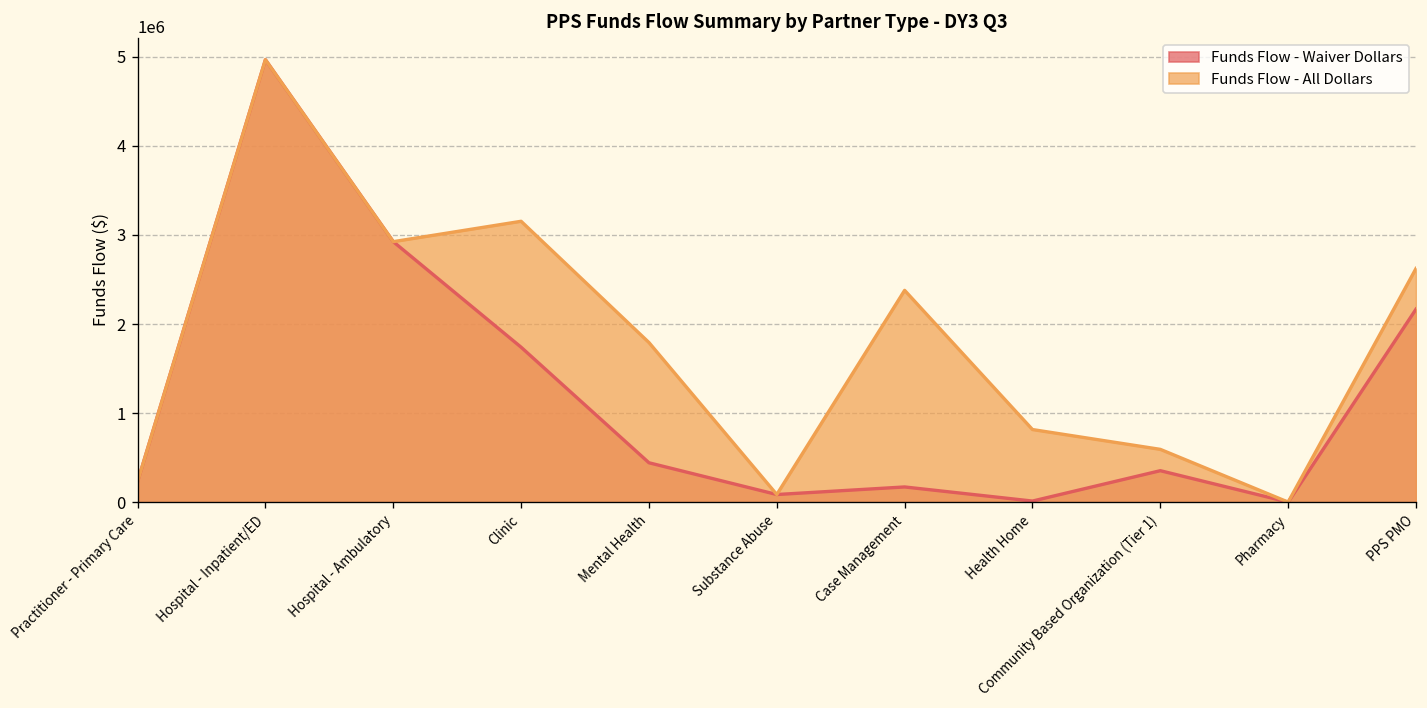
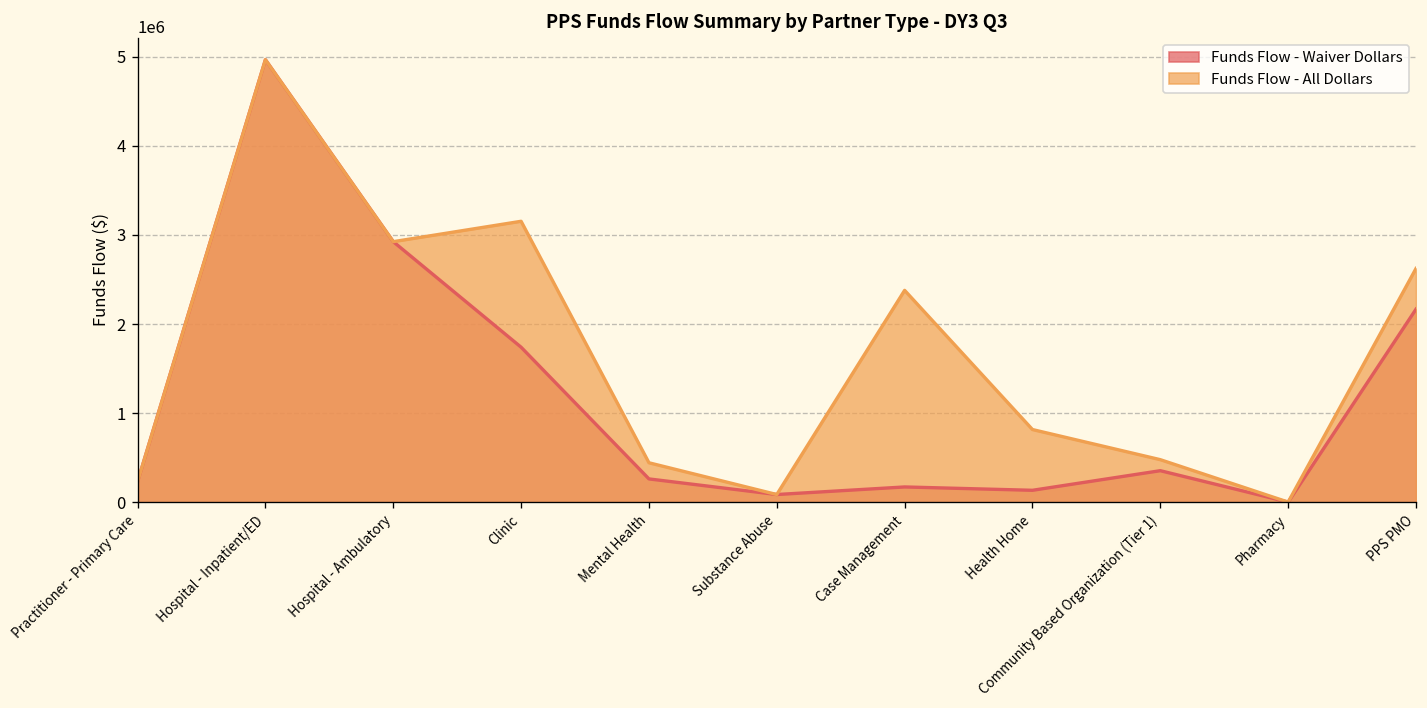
  {
    "Funds Flow - Waiver Dollars": {
      "Clinic": 1700000,
-     "Mental Health": 400000,
+     "Mental Health": 300000,
      "Case Management": 200000,
-     "Health Home": 0,
+     "Health Home": 100000,
      "Community Based Organization (Tier 1)": 400000,
      "PPS PMO": 2200000
    },
    "Funds Flow - All Dollars": {
      "Clinic": 3200000,
-     "Mental Health": 1800000,
+     "Mental Health": 400000,
      "Case Management": 2400000,
      "Health Home": 800000,
-     "Community Based Organization (Tier 1)": 600000,
+     "Community Based Organization (Tier 1)": 500000,
      "PPS PMO": 2600000
    }
  }
